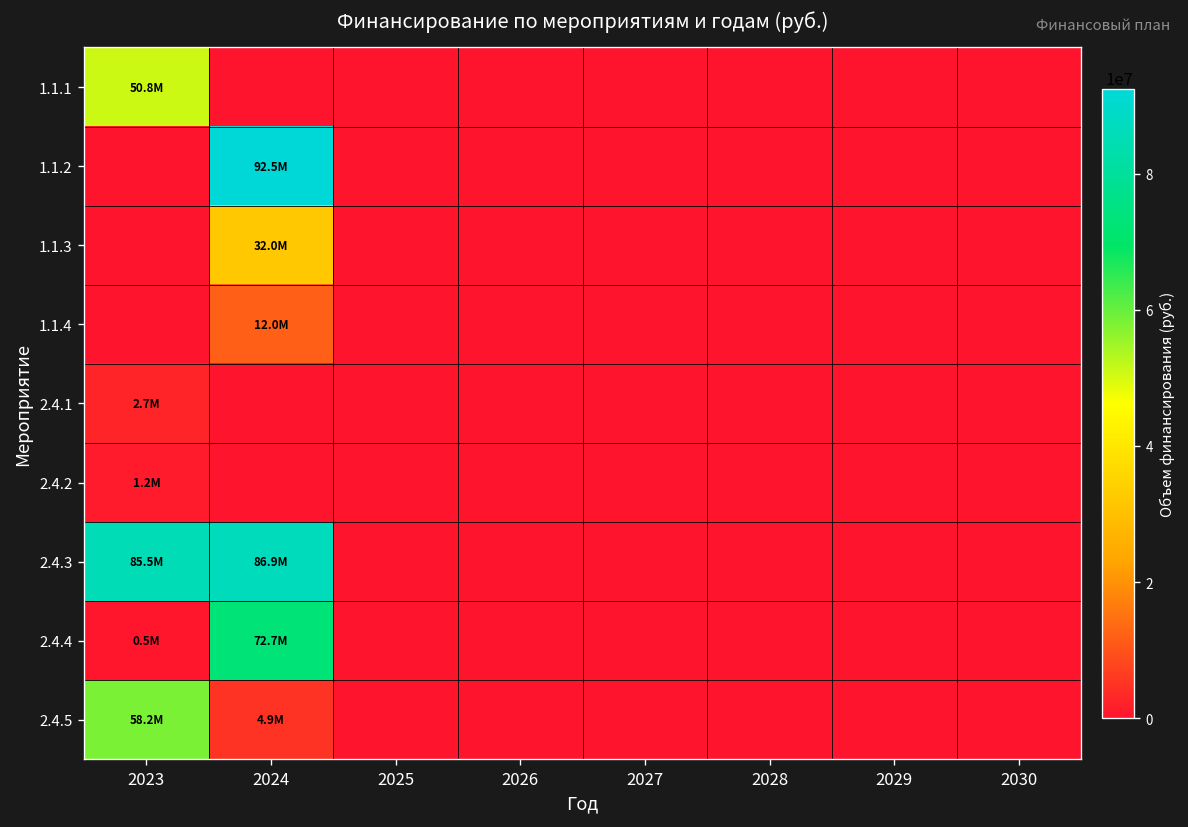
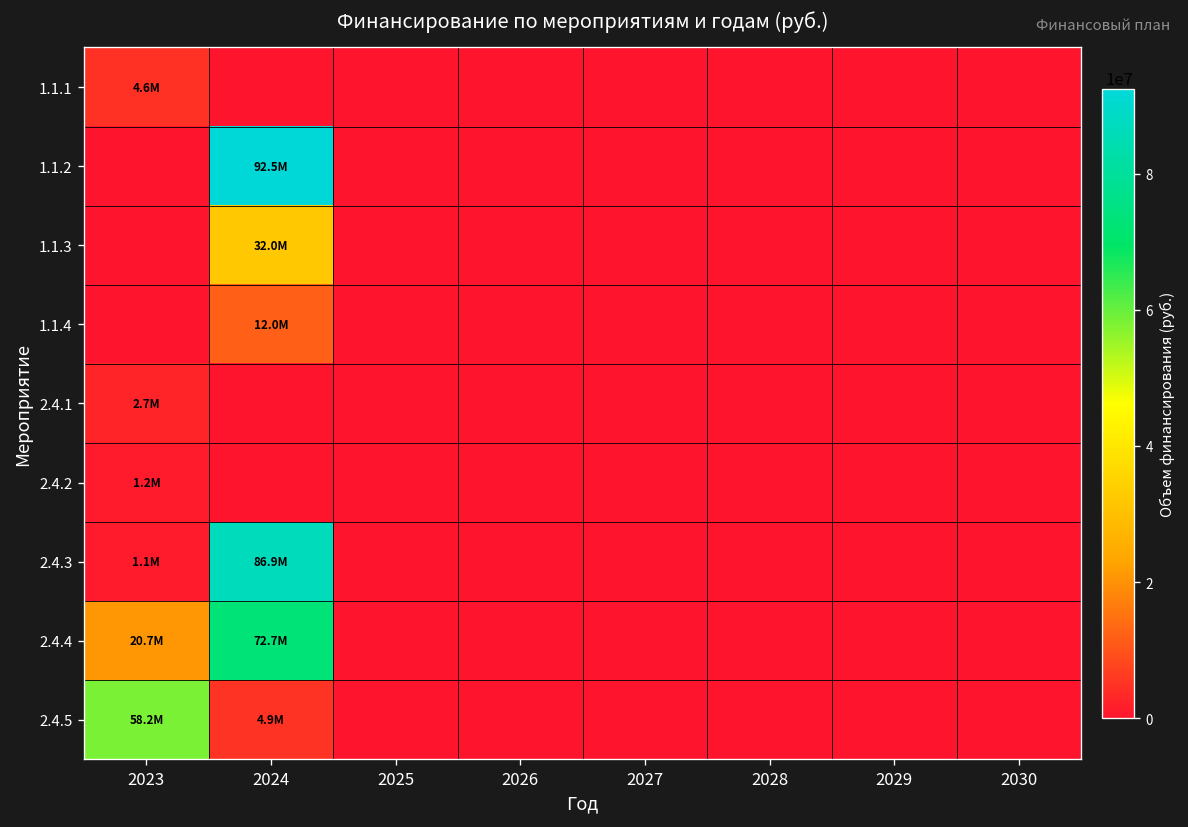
  {
    "1.1.1": {
-     "2023": "50.8M"
+     "2023": "4.6M"
    },
    "1.1.2": {
      "2024": "92.5M"
    },
    "1.1.3": {
      "2024": "32.0M"
    },
    "1.1.4": {
      "2024": "12.0M"
    },
    "2.4.1": {
      "2023": "2.7M"
    },
    "2.4.2": {
      "2023": "1.2M"
    },
    "2.4.3": {
-     "2023": "85.5M",
+     "2023": "1.1M",
      "2024": "86.9M"
    },
    "2.4.4": {
-     "2023": "0.5M",
+     "2023": "20.7M",
      "2024": "72.7M"
    },
    "2.4.5": {
      "2023": "58.2M",
      "2024": "4.9M"
    }
  }
